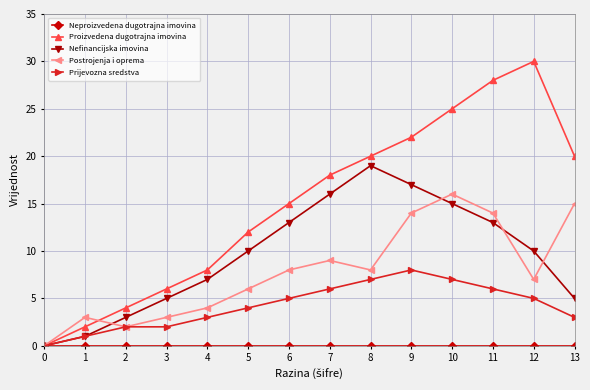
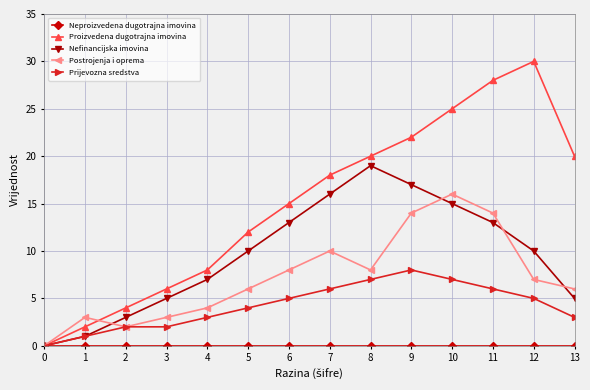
  {
    "Postrojenja i oprema": {
      "1": 3,
      "3": 3,
      "4": 4,
      "5": 6,
      "6": 8,
-     "7": 9,
+     "7": 10,
      "8": 8,
      "9": 14,
      "10": 16,
      "11": 14,
      "12": 7,
-     "13": 15
+     "13": 6
    }
  }
